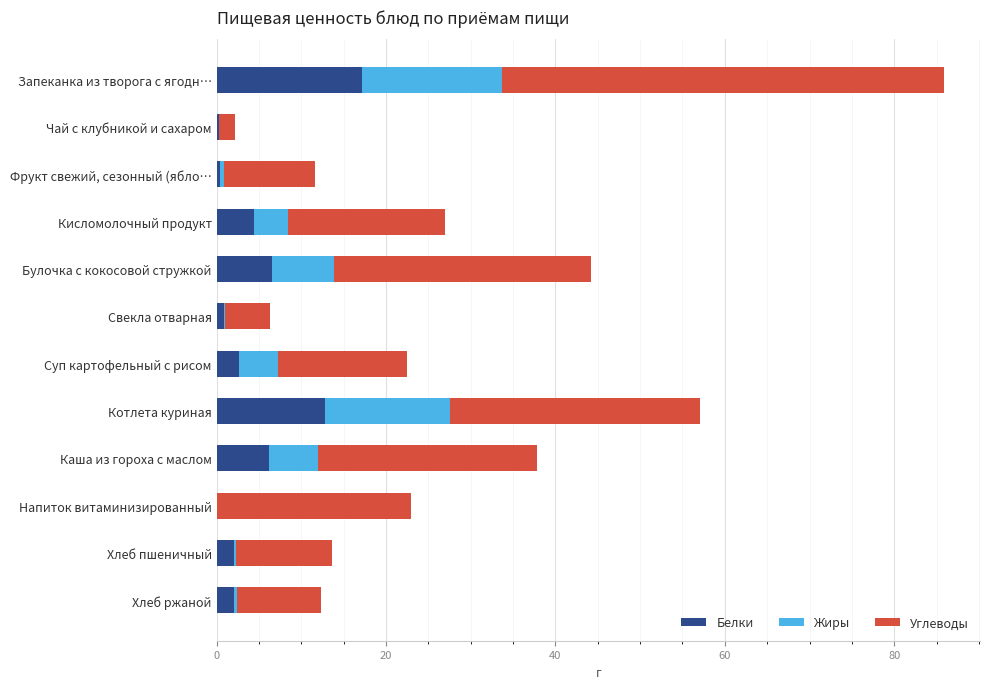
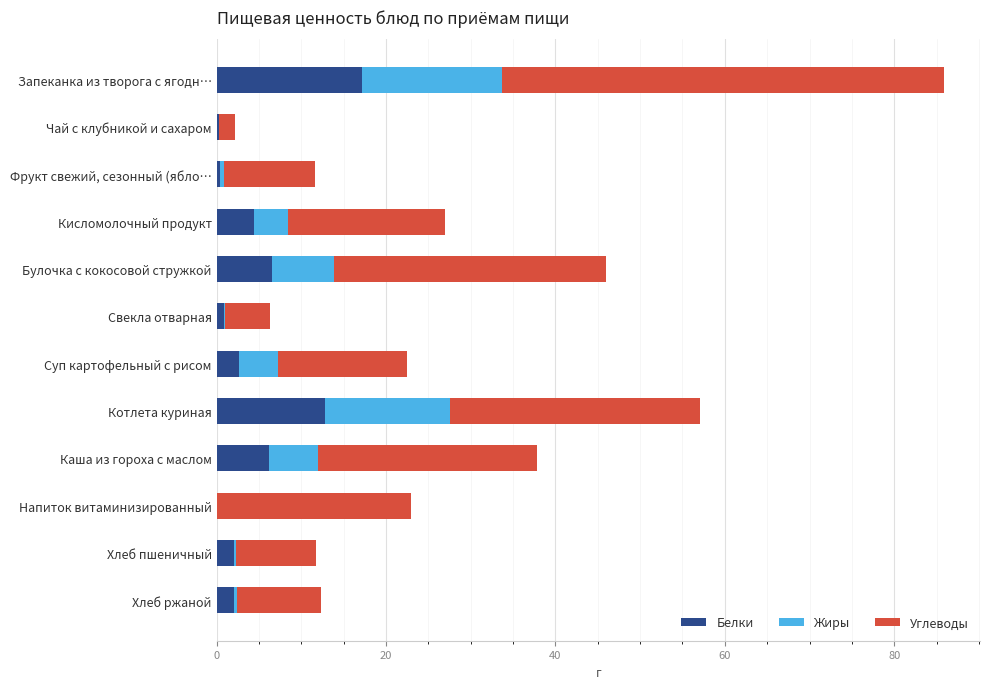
  {
    "Белки": {
      "Запеканка из творога с ягодн…": 17,
      "Фрукт свежий, сезонный (ябло…": 0,
      "Кисломолочный продукт": 4,
      "Булочка с кокосовой стружкой": 7,
      "Свекла отварная": 1,
      "Суп картофельный с рисом": 3,
      "Котлета куриная": 13,
      "Каша из гороха с маслом": 6,
      "Напиток витаминизированный": 0,
      "Хлеб пшеничный": 2,
      "Хлеб ржаной": 2
    },
    "Жиры": {
      "Запеканка из творога с ягодн…": 17,
      "Фрукт свежий, сезонный (ябло…": 0,
      "Кисломолочный продукт": 4,
      "Булочка с кокосовой стружкой": 7,
      "Суп картофельный с рисом": 5,
      "Котлета куриная": 15,
      "Каша из гороха с маслом": 6,
      "Напиток витаминизированный": 0,
      "Хлеб ржаной": 0
    },
    "Углеводы": {
      "Запеканка из творога с ягодн…": 52,
      "Чай с клубникой и сахаром": 2,
      "Фрукт свежий, сезонный (ябло…": 11,
      "Кисломолочный продукт": 19,
-     "Булочка с кокосовой стружкой": 30,
+     "Булочка с кокосовой стружкой": 32,
      "Свекла отварная": 5,
      "Суп картофельный с рисом": 15,
      "Котлета куриная": 30,
      "Каша из гороха с маслом": 26,
      "Напиток витаминизированный": 23,
-     "Хлеб пшеничный": 11,
+     "Хлеб пшеничный": 10,
      "Хлеб ржаной": 10
    }
  }
